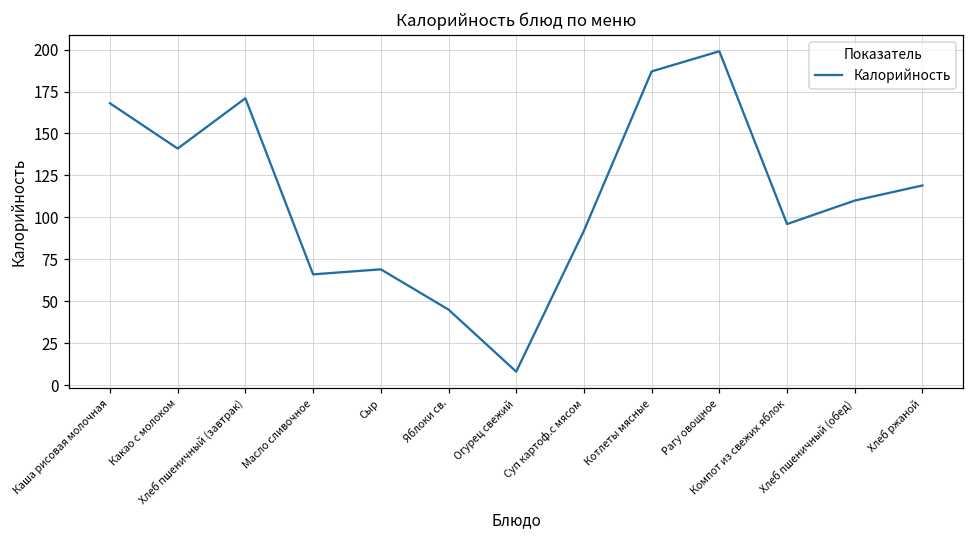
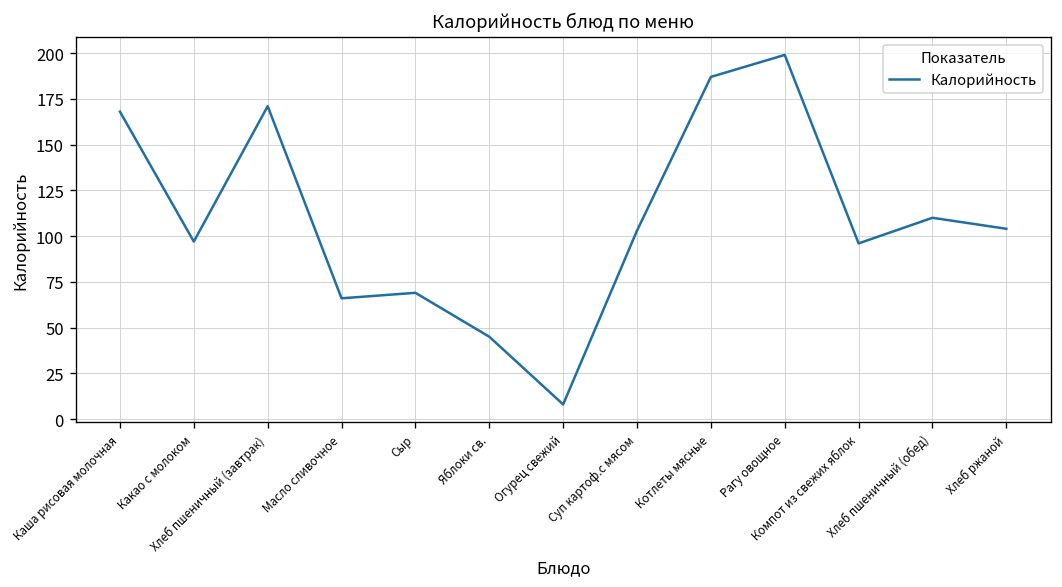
  {
    "Каша рисовая молочная": 168,
-   "Какао с молоком": 141,
+   "Какао с молоком": 97,
    "Хлеб пшеничный (завтрак)": 171,
    "Масло сливочное": 66,
    "Сыр": 69,
    "Яблоки св.": 45,
    "Огурец свежий": 8,
-   "Суп картоф.с мясом": 92,
+   "Суп картоф.с мясом": 103,
    "Котлеты мясные": 187,
    "Рагу овощное": 199,
    "Компот из свежих яблок": 96,
    "Хлеб пшеничный (обед)": 110,
-   "Хлеб ржаной": 119
+   "Хлеб ржаной": 104
  }
